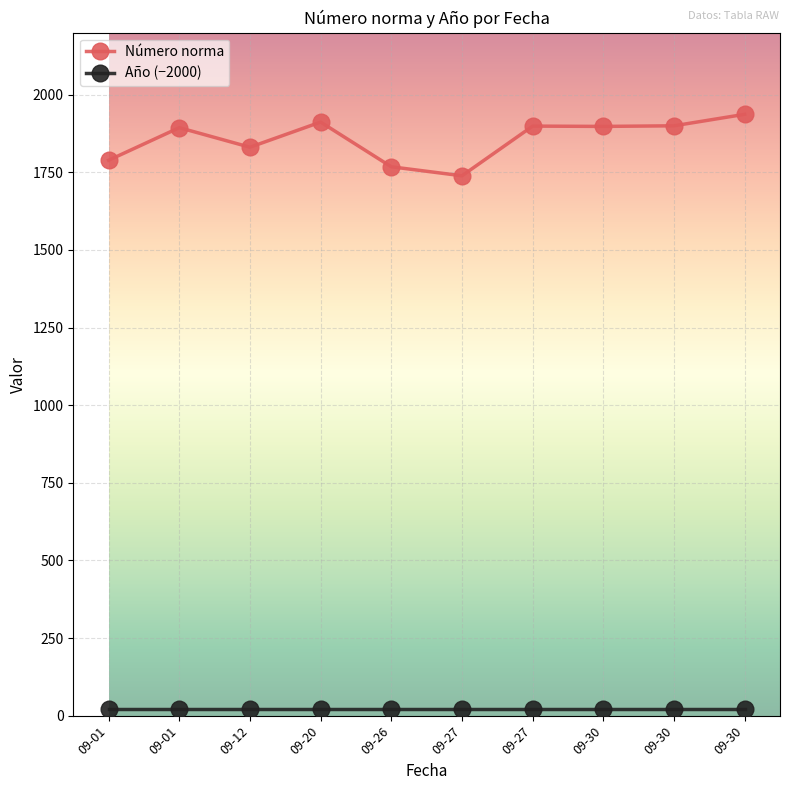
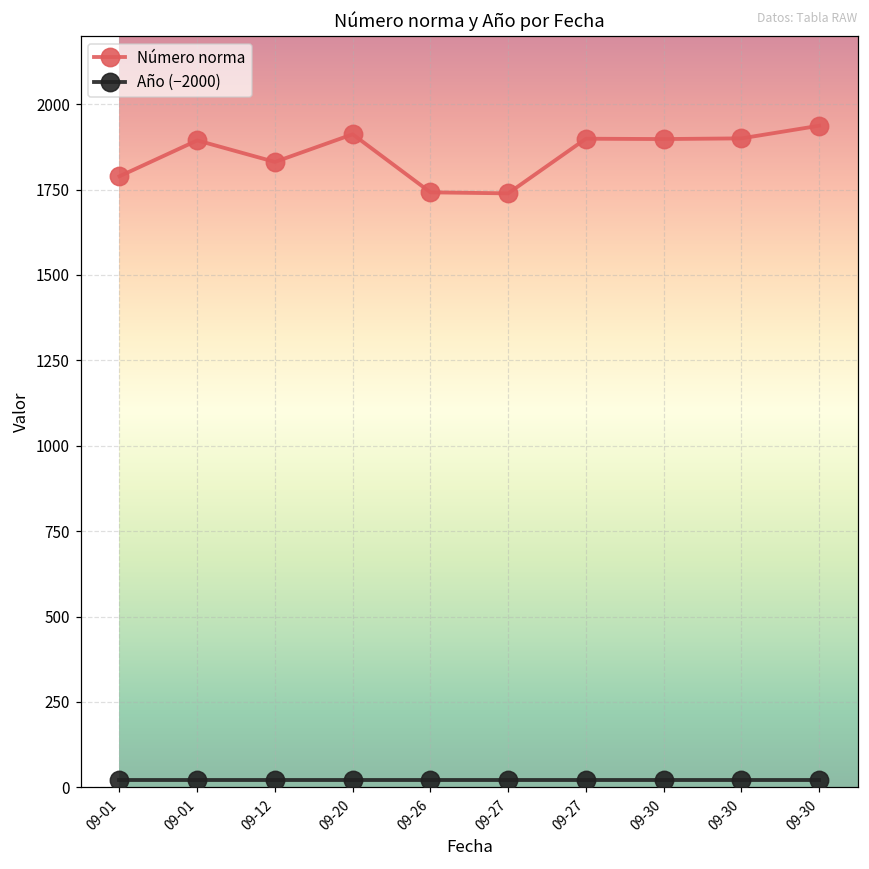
  {
    "Número norma": {
      "09-12": 1830,
      "09-20": 1910,
-     "09-26": 1770
+     "09-26": 1740
    },
    "Año (−2000)": {
      "09-12": 20,
      "09-20": 20,
      "09-26": 20
    }
  }
